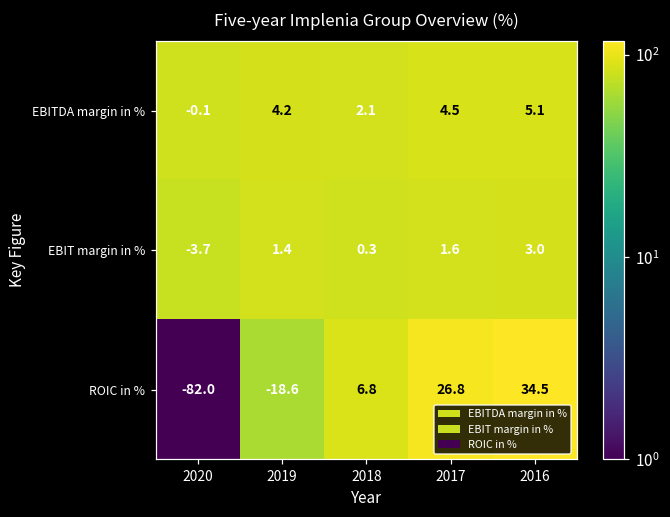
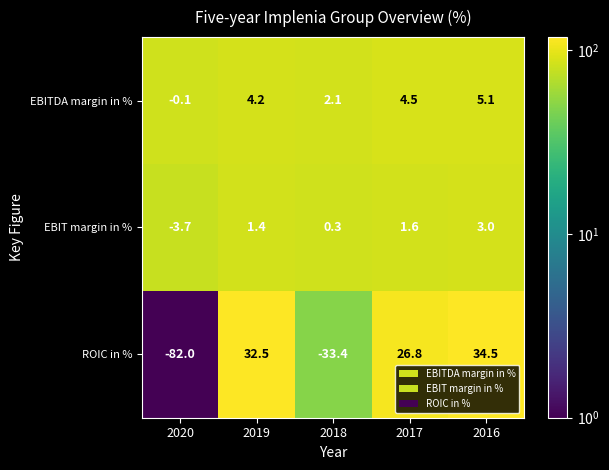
  {
    "EBITDA margin in %": {
      "2020": -0.1,
      "2019": 4.2,
      "2018": 2.1,
      "2017": 4.5,
      "2016": 5.1
    },
    "EBIT margin in %": {
      "2020": -3.7,
      "2019": 1.4,
      "2018": 0.3,
      "2017": 1.6,
      "2016": 3.0
    },
    "ROIC in %": {
      "2020": -82.0,
-     "2019": -18.6,
-     "2018": 6.8,
+     "2019": 32.5,
+     "2018": -33.4,
      "2017": 26.8,
      "2016": 34.5
    }
  }
